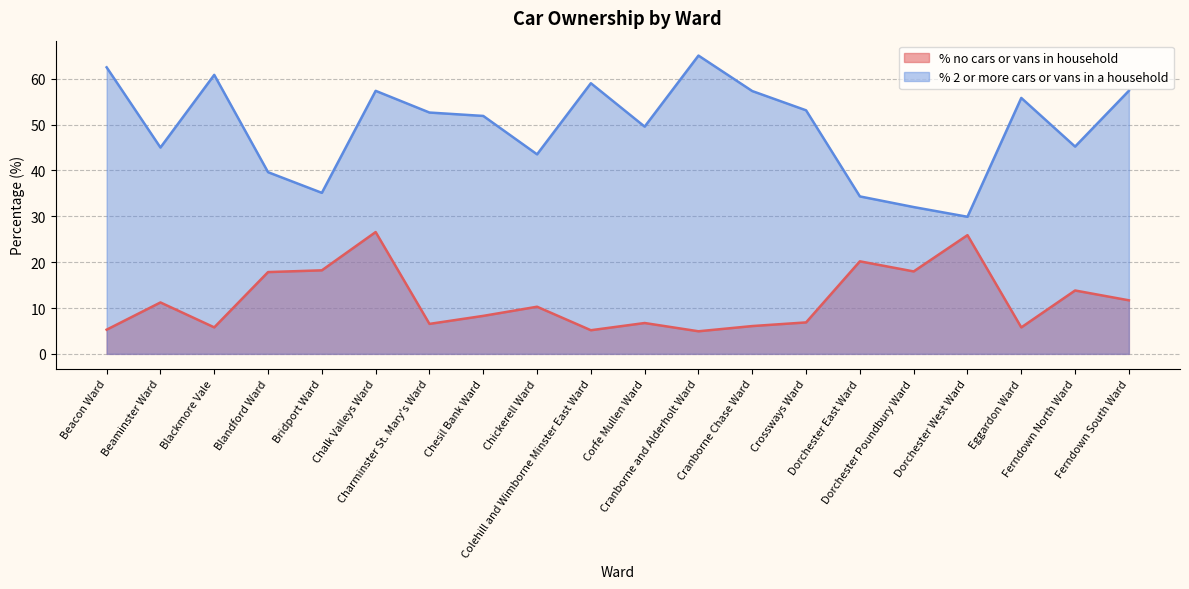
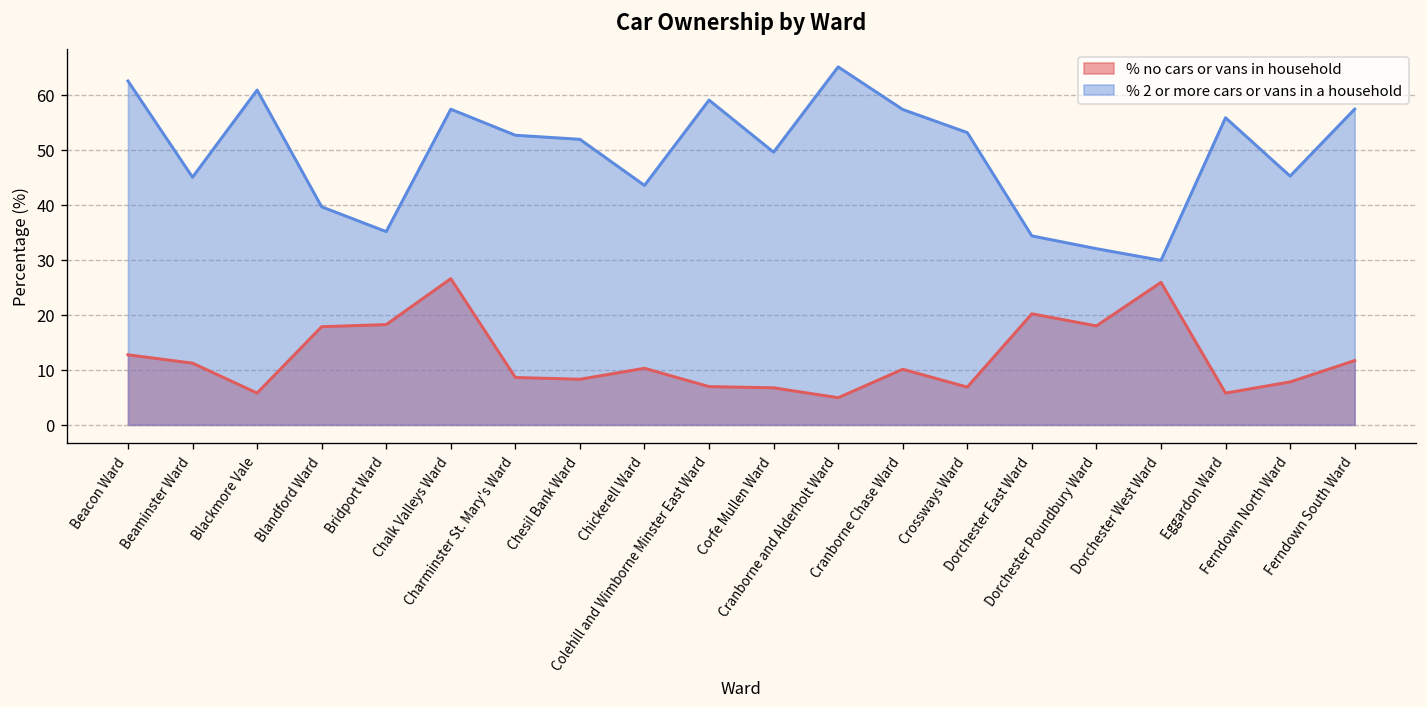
  {
    "% no cars or vans in household": {
-     "Beacon Ward": 5,
+     "Beacon Ward": 13,
      "Beaminster Ward": 11,
      "Blackmore Vale": 6,
      "Blandford Ward": 18,
      "Bridport Ward": 18,
      "Chalk Valleys Ward": 27,
-     "Charminster St. Mary's Ward": 7,
+     "Charminster St. Mary's Ward": 9,
      "Chesil Bank Ward": 8,
      "Chickerell Ward": 10,
-     "Colehill and Wimborne Minster East Ward": 5,
+     "Colehill and Wimborne Minster East Ward": 7,
      "Corfe Mullen Ward": 7,
      "Cranborne and Alderholt Ward": 5,
-     "Cranborne Chase Ward": 6,
+     "Cranborne Chase Ward": 10,
      "Crossways Ward": 7,
      "Dorchester East Ward": 20,
      "Dorchester Poundbury Ward": 18,
      "Dorchester West Ward": 26,
      "Eggardon Ward": 6,
-     "Ferndown North Ward": 14,
+     "Ferndown North Ward": 8,
      "Ferndown South Ward": 12
    },
    "% 2 or more cars or vans in a household": {
      "Beacon Ward": 62,
      "Beaminster Ward": 45,
      "Blackmore Vale": 61,
      "Blandford Ward": 40,
      "Bridport Ward": 35,
      "Chalk Valleys Ward": 57,
      "Charminster St. Mary's Ward": 53,
      "Chesil Bank Ward": 52,
      "Chickerell Ward": 43,
      "Colehill and Wimborne Minster East Ward": 59,
      "Corfe Mullen Ward": 50,
      "Cranborne and Alderholt Ward": 65,
      "Cranborne Chase Ward": 57,
      "Crossways Ward": 53,
      "Dorchester East Ward": 34,
      "Dorchester Poundbury Ward": 32,
      "Dorchester West Ward": 30,
      "Eggardon Ward": 56,
      "Ferndown North Ward": 45,
      "Ferndown South Ward": 57
    }
  }
